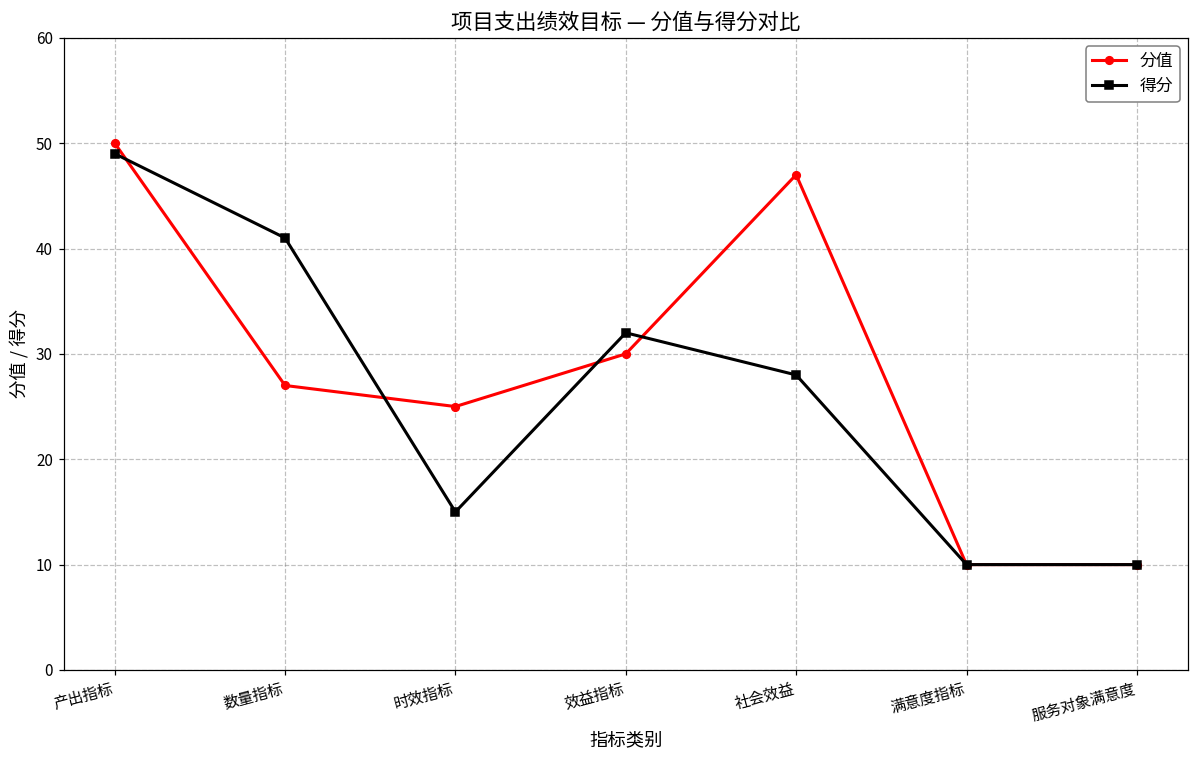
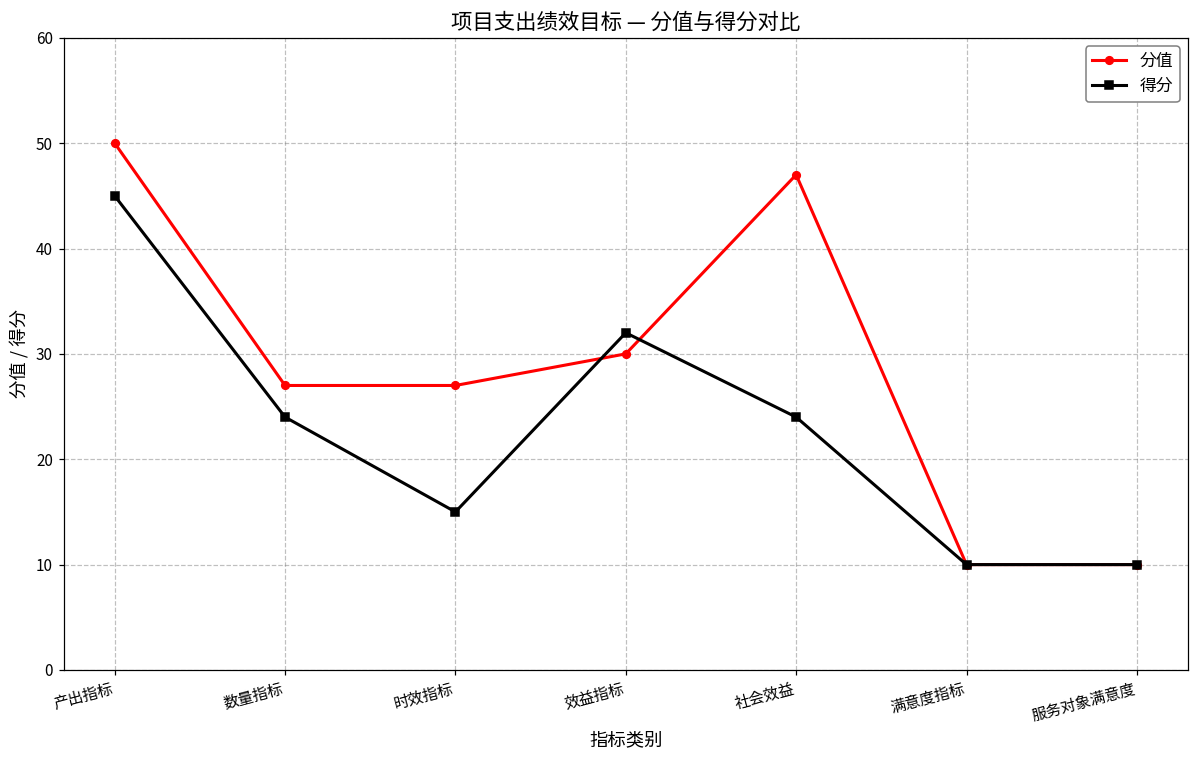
  {
    "分值": {
      "产出指标": 50,
      "数量指标": 27,
-     "时效指标": 25,
+     "时效指标": 27,
      "效益指标": 30,
      "社会效益": 47
    },
    "得分": {
-     "产出指标": 49,
-     "数量指标": 41,
+     "产出指标": 45,
+     "数量指标": 24,
      "时效指标": 15,
      "效益指标": 32,
-     "社会效益": 28
+     "社会效益": 24
    }
  }
